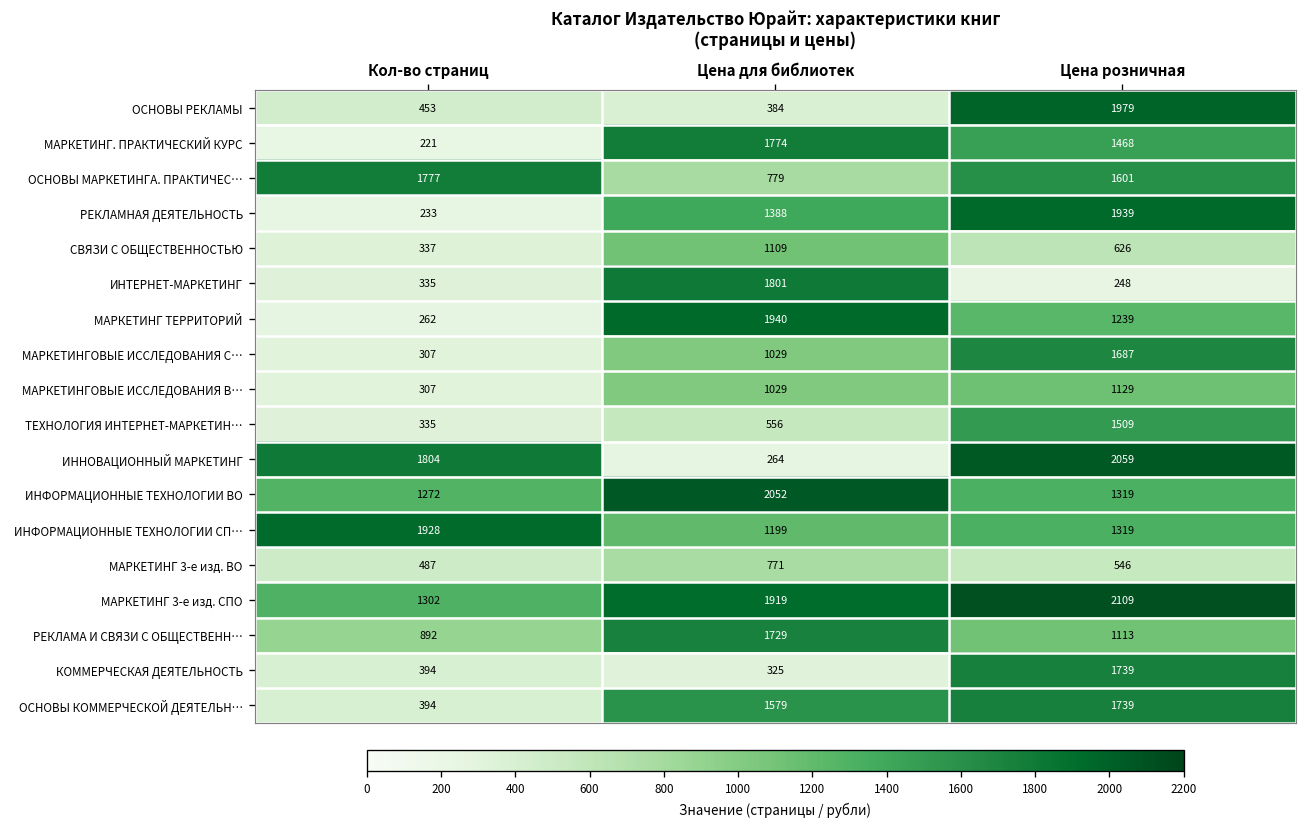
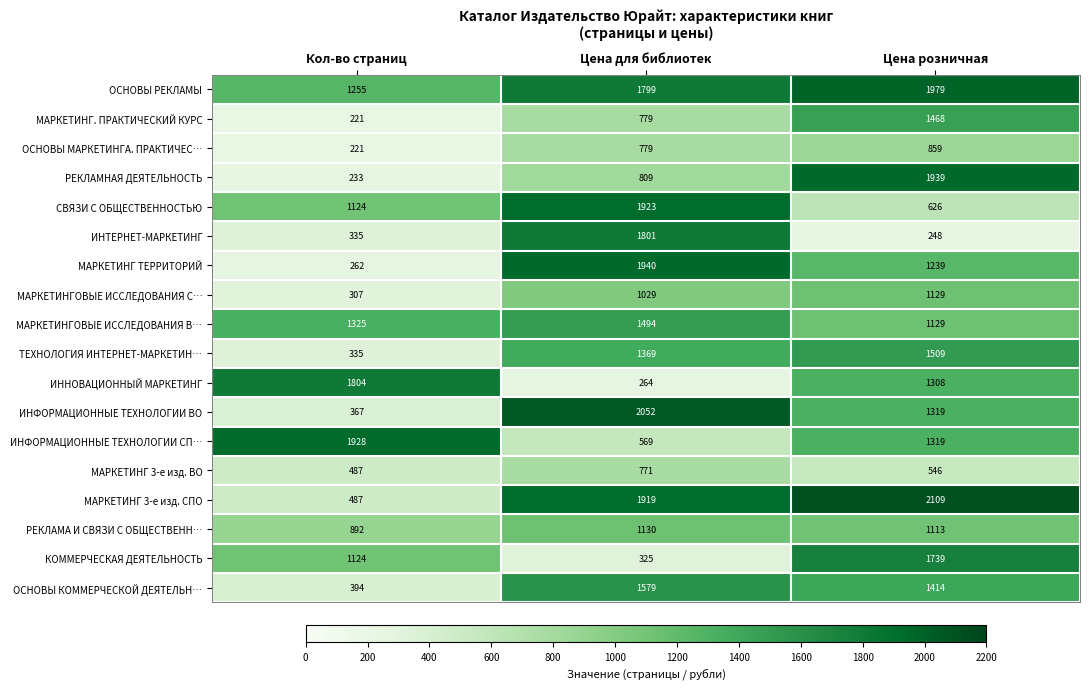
  {
    "ОСНОВЫ РЕКЛАМЫ": {
-     "Кол-во страниц": 453,
-     "Цена для библиотек": 384,
+     "Кол-во страниц": 1255,
+     "Цена для библиотек": 1799,
      "Цена розничная": 1979
    },
    "МАРКЕТИНГ. ПРАКТИЧЕСКИЙ КУРС": {
      "Кол-во страниц": 221,
-     "Цена для библиотек": 1774,
+     "Цена для библиотек": 779,
      "Цена розничная": 1468
    },
    "ОСНОВЫ МАРКЕТИНГА. ПРАКТИЧЕС…": {
-     "Кол-во страниц": 1777,
+     "Кол-во страниц": 221,
      "Цена для библиотек": 779,
-     "Цена розничная": 1601
+     "Цена розничная": 859
    },
    "РЕКЛАМНАЯ ДЕЯТЕЛЬНОСТЬ": {
      "Кол-во страниц": 233,
-     "Цена для библиотек": 1388,
+     "Цена для библиотек": 809,
      "Цена розничная": 1939
    },
    "СВЯЗИ С ОБЩЕСТВЕННОСТЬЮ": {
-     "Кол-во страниц": 337,
-     "Цена для библиотек": 1109,
+     "Кол-во страниц": 1124,
+     "Цена для библиотек": 1923,
      "Цена розничная": 626
    },
    "ИНТЕРНЕТ-МАРКЕТИНГ": {
      "Кол-во страниц": 335,
      "Цена для библиотек": 1801,
      "Цена розничная": 248
    },
    "МАРКЕТИНГ ТЕРРИТОРИЙ": {
      "Кол-во страниц": 262,
      "Цена для библиотек": 1940,
      "Цена розничная": 1239
    },
    "МАРКЕТИНГОВЫЕ ИССЛЕДОВАНИЯ С…": {
      "Кол-во страниц": 307,
      "Цена для библиотек": 1029,
-     "Цена розничная": 1687
+     "Цена розничная": 1129
    },
    "МАРКЕТИНГОВЫЕ ИССЛЕДОВАНИЯ В…": {
-     "Кол-во страниц": 307,
-     "Цена для библиотек": 1029,
+     "Кол-во страниц": 1325,
+     "Цена для библиотек": 1494,
      "Цена розничная": 1129
    },
    "ТЕХНОЛОГИЯ ИНТЕРНЕТ-МАРКЕТИН…": {
      "Кол-во страниц": 335,
-     "Цена для библиотек": 556,
+     "Цена для библиотек": 1369,
      "Цена розничная": 1509
    },
    "ИННОВАЦИОННЫЙ МАРКЕТИНГ": {
      "Кол-во страниц": 1804,
      "Цена для библиотек": 264,
-     "Цена розничная": 2059
+     "Цена розничная": 1308
    },
    "ИНФОРМАЦИОННЫЕ ТЕХНОЛОГИИ ВО": {
-     "Кол-во страниц": 1272,
+     "Кол-во страниц": 367,
      "Цена для библиотек": 2052,
      "Цена розничная": 1319
    },
    "ИНФОРМАЦИОННЫЕ ТЕХНОЛОГИИ СП…": {
      "Кол-во страниц": 1928,
-     "Цена для библиотек": 1199,
+     "Цена для библиотек": 569,
      "Цена розничная": 1319
    },
    "МАРКЕТИНГ 3-е изд. ВО": {
      "Кол-во страниц": 487,
      "Цена для библиотек": 771,
      "Цена розничная": 546
    },
    "МАРКЕТИНГ 3-е изд. СПО": {
-     "Кол-во страниц": 1302,
+     "Кол-во страниц": 487,
      "Цена для библиотек": 1919,
      "Цена розничная": 2109
    },
    "РЕКЛАМА И СВЯЗИ С ОБЩЕСТВЕНН…": {
      "Кол-во страниц": 892,
-     "Цена для библиотек": 1729,
+     "Цена для библиотек": 1130,
      "Цена розничная": 1113
    },
    "КОММЕРЧЕСКАЯ ДЕЯТЕЛЬНОСТЬ": {
-     "Кол-во страниц": 394,
+     "Кол-во страниц": 1124,
      "Цена для библиотек": 325,
      "Цена розничная": 1739
    },
    "ОСНОВЫ КОММЕРЧЕСКОЙ ДЕЯТЕЛЬН…": {
      "Кол-во страниц": 394,
      "Цена для библиотек": 1579,
-     "Цена розничная": 1739
+     "Цена розничная": 1414
    }
  }
